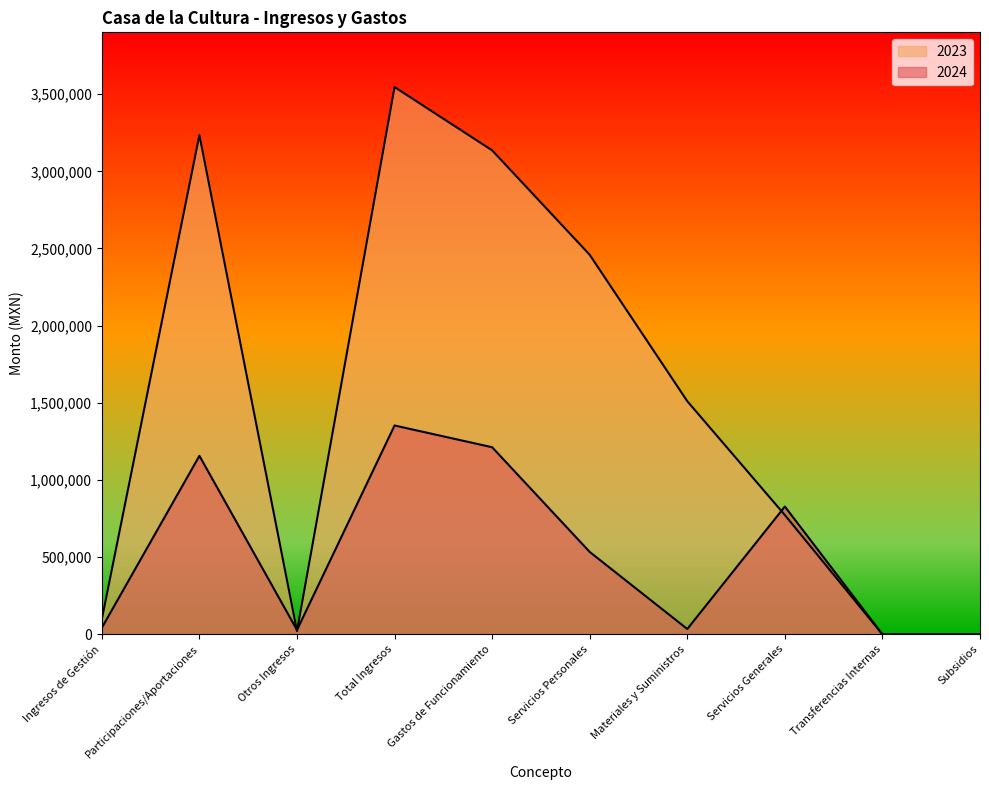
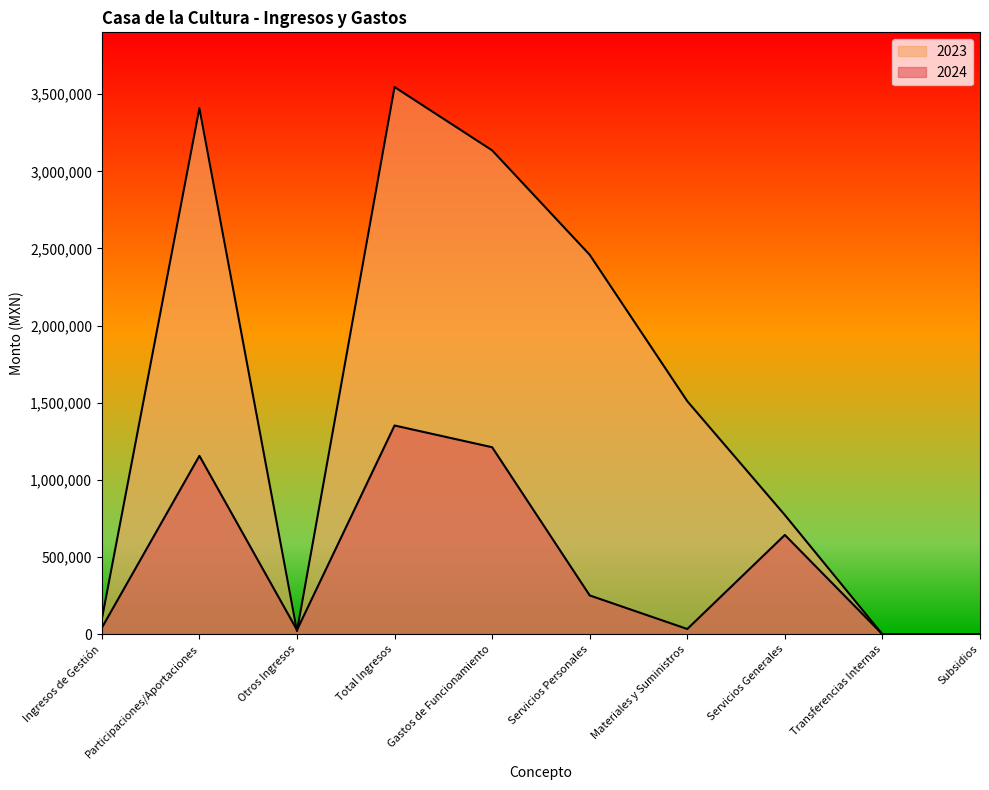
  {
    "2023": {
      "Ingresos de Gestión": "100,000",
-     "Participaciones/Aportaciones": "3,230,000",
+     "Participaciones/Aportaciones": "3,410,000",
      "Total Ingresos": "3,550,000",
      "Gastos de Funcionamiento": "3,140,000",
      "Servicios Personales": "2,460,000",
      "Materiales y Suministros": "1,510,000",
      "Servicios Generales": "770,000"
    },
    "2024": {
      "Ingresos de Gestión": "40,000",
      "Participaciones/Aportaciones": "1,160,000",
      "Total Ingresos": "1,350,000",
      "Gastos de Funcionamiento": "1,210,000",
-     "Servicios Personales": "530,000",
+     "Servicios Personales": "250,000",
      "Materiales y Suministros": "30,000",
-     "Servicios Generales": "830,000"
+     "Servicios Generales": "640,000"
    }
  }
